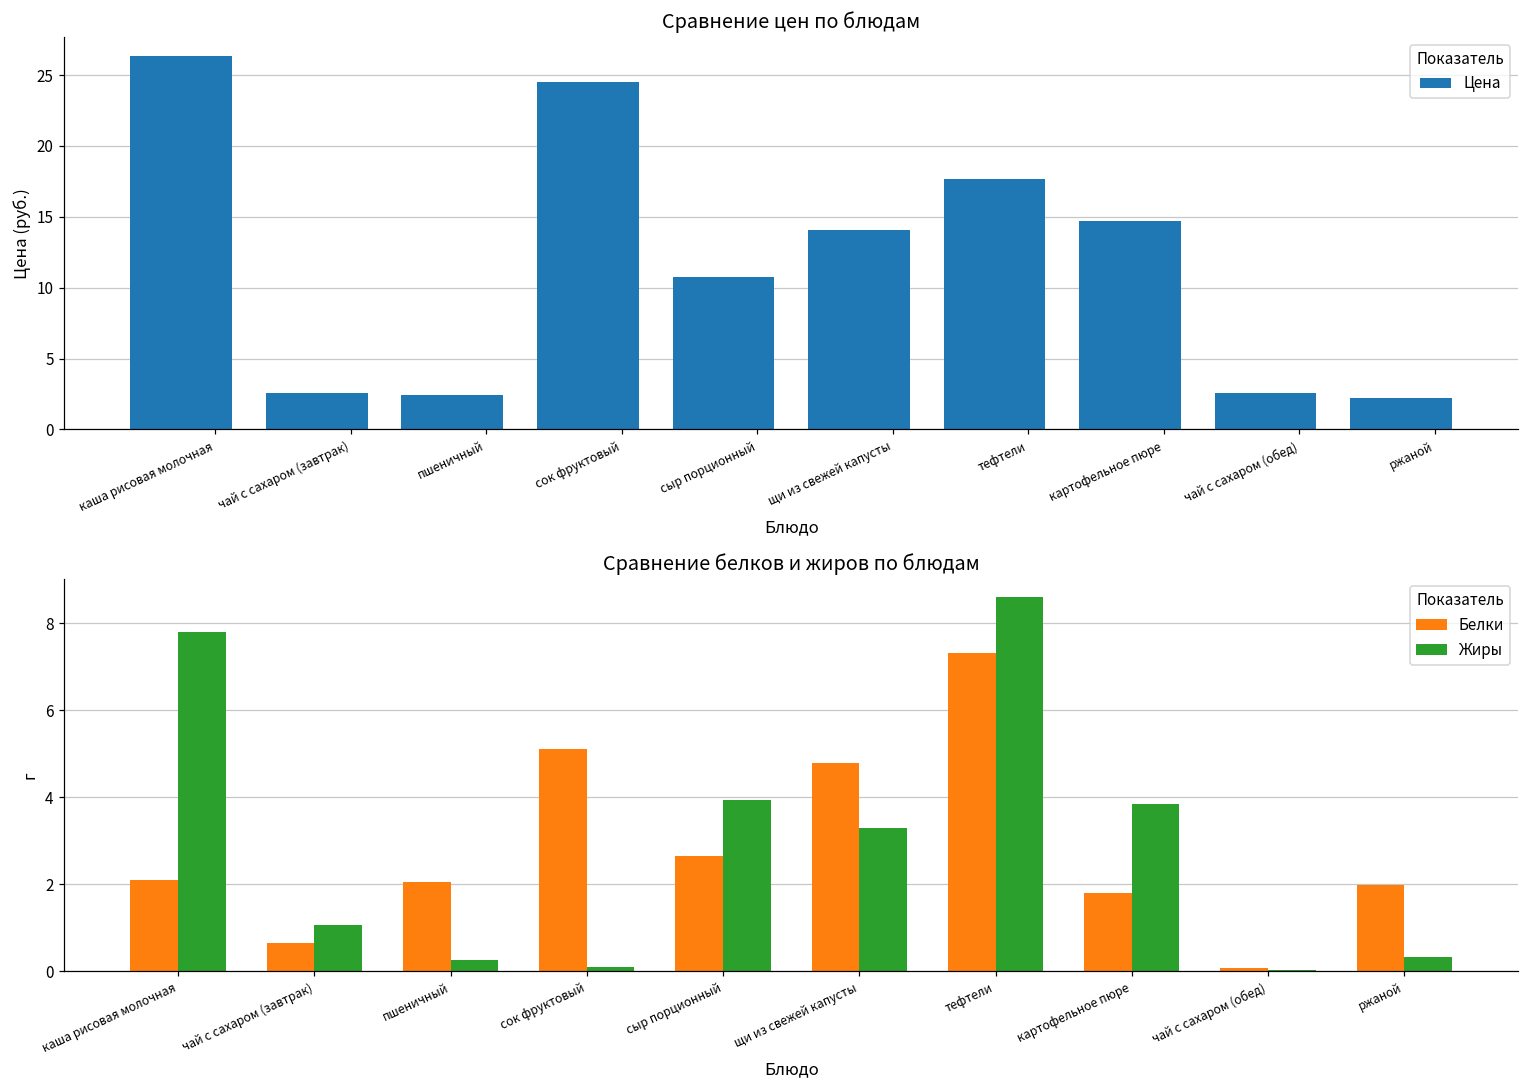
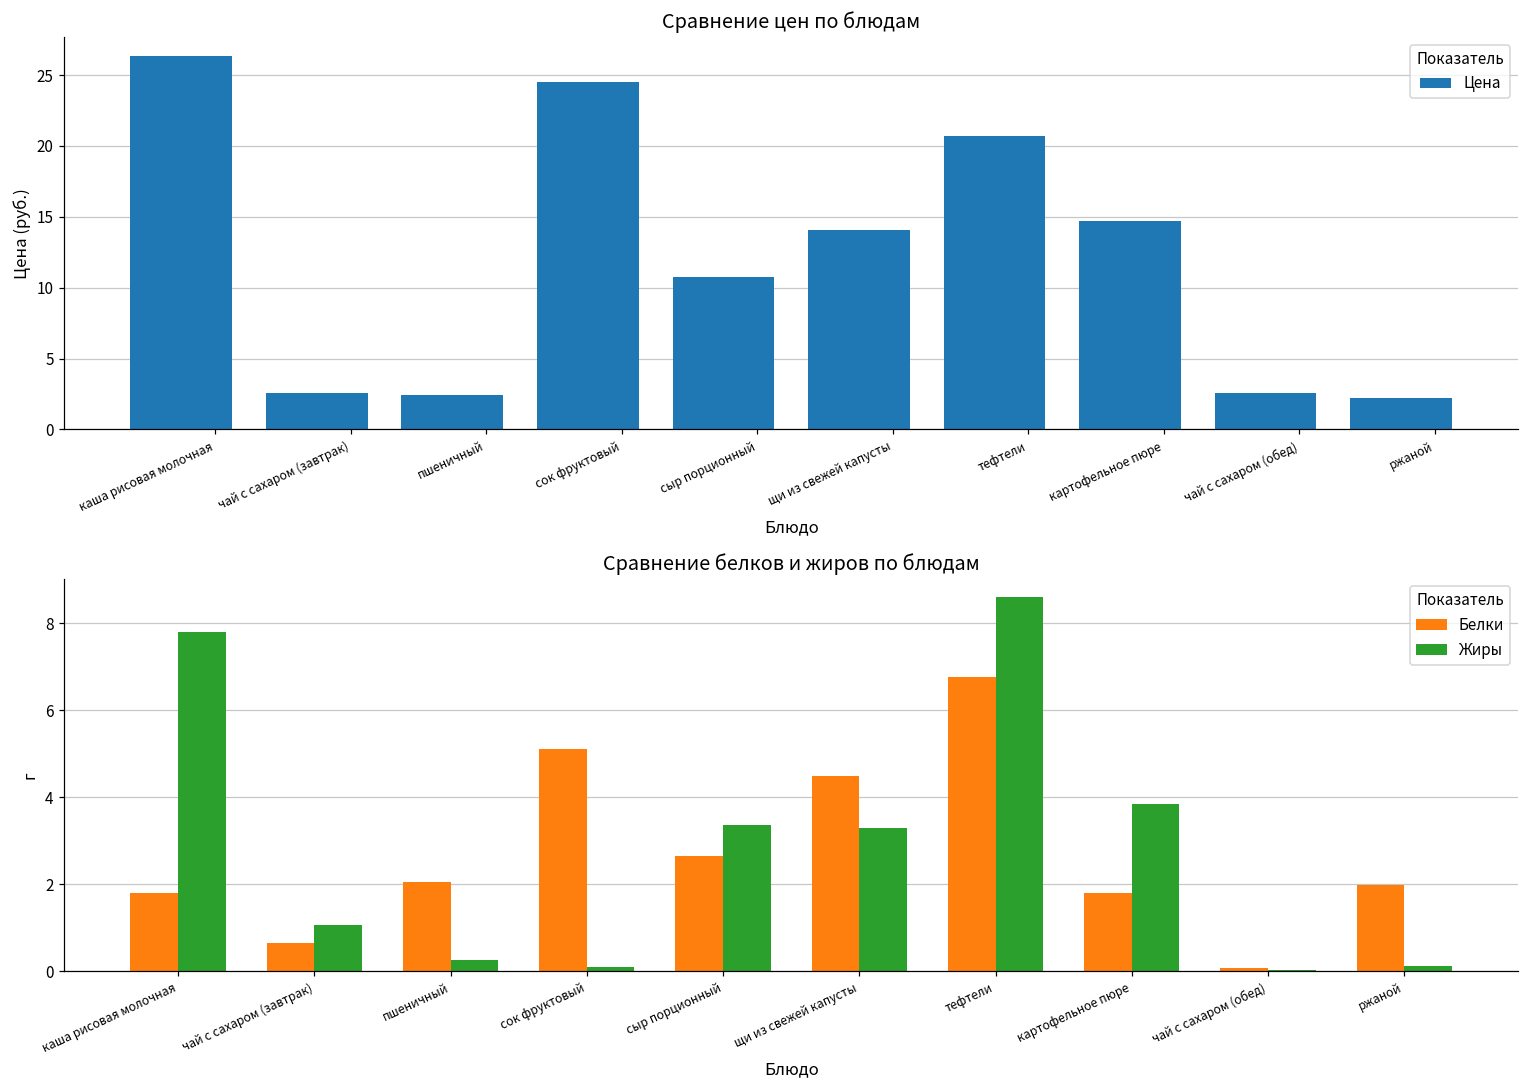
  {
    "Сравнение цен по блюдам": {
      "каша рисовая молочная": 26.4,
      "чай с сахаром (завтрак)": 2.6,
      "пшеничный": 2.4,
      "сок фруктовый": 24.5,
      "сыр порционный": 10.8,
      "щи из свежей капусты": 14.1,
-     "тефтели": 17.7,
+     "тефтели": 20.7,
      "картофельное пюре": 14.7,
      "чай с сахаром (обед)": 2.6,
      "ржаной": 2.2
    },
    "Сравнение белков и жиров по блюдам": {
      "Белки": {
-       "каша рисовая молочная": 2.1,
+       "каша рисовая молочная": 1.8,
        "чай с сахаром (завтрак)": 0.7,
        "пшеничный": 2.1,
        "сок фруктовый": 5.1,
        "сыр порционный": 2.6,
-       "щи из свежей капусты": 4.8,
-       "тефтели": 7.3,
+       "щи из свежей капусты": 4.5,
+       "тефтели": 6.8,
        "картофельное пюре": 1.8,
        "чай с сахаром (обед)": 0.1,
        "ржаной": 2.0
      },
      "Жиры": {
        "каша рисовая молочная": 7.8,
        "чай с сахаром (завтрак)": 1.1,
        "пшеничный": 0.3,
        "сок фруктовый": 0.1,
-       "сыр порционный": 4.0,
+       "сыр порционный": 3.4,
        "щи из свежей капусты": 3.3,
        "тефтели": 8.6,
        "картофельное пюре": 3.8,
-       "ржаной": 0.3
+       "ржаной": 0.1
      }
    }
  }
